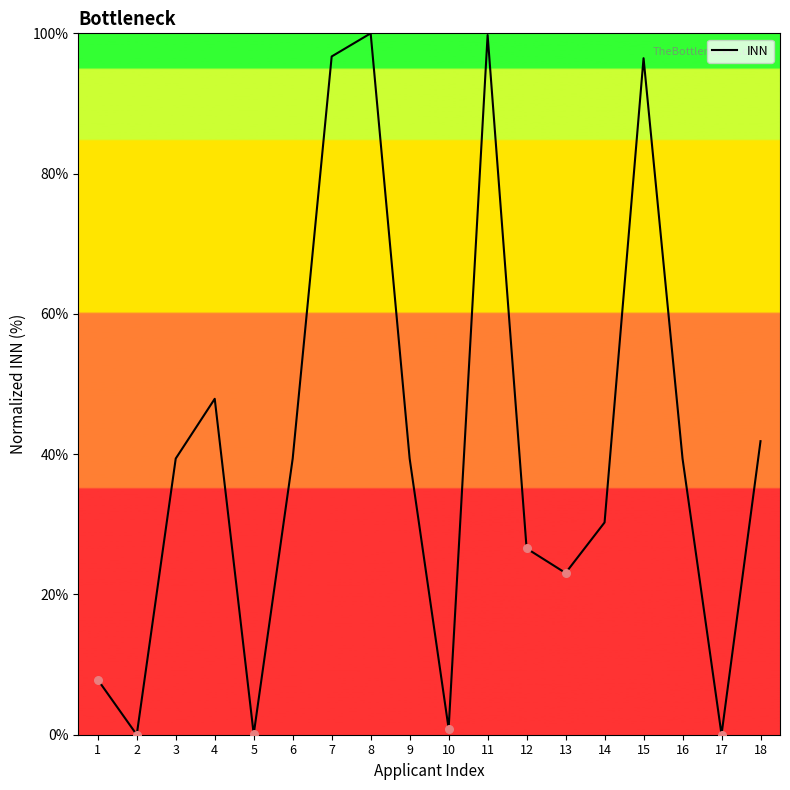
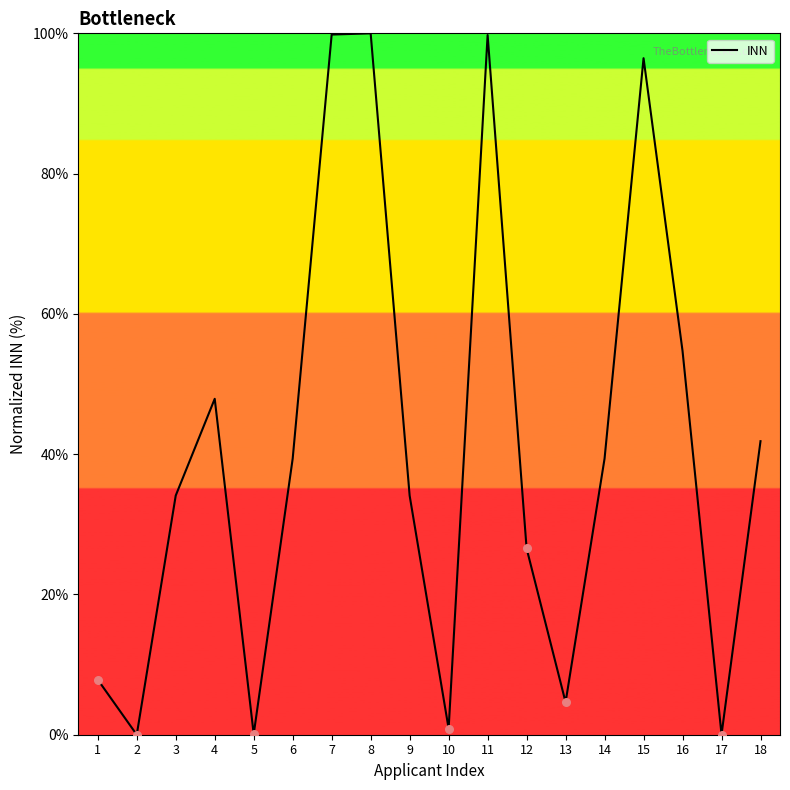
  {
    "INN": {
-     "3": "39%",
+     "3": "34%",
      "4": "48%",
      "6": "39%",
-     "7": "97%",
+     "7": "100%",
      "8": "100%",
-     "9": "39%",
+     "9": "34%",
      "11": "100%",
-     "13": "23%",
-     "14": "30%",
+     "13": "5%",
+     "14": "39%",
      "15": "96%",
-     "16": "39%",
+     "16": "55%",
      "18": "42%"
    }
  }
